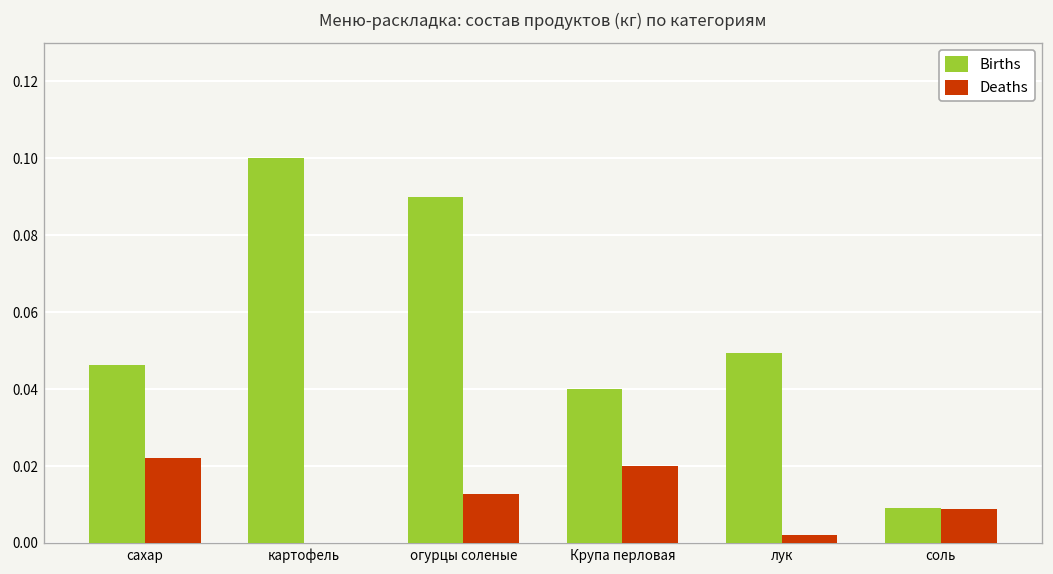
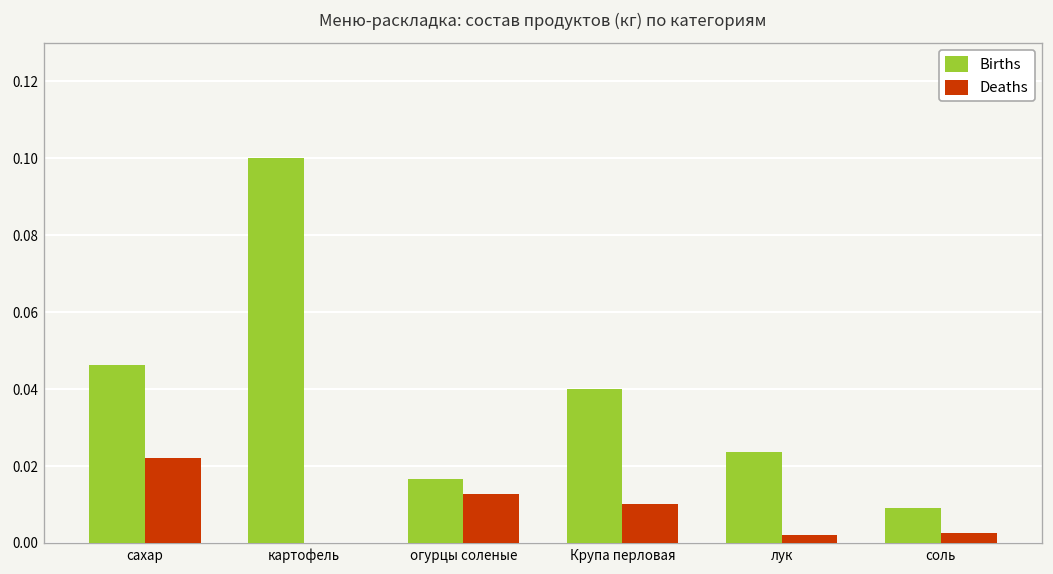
  {
    "Births": {
      "сахар": 0.046,
      "картофель": 0.100,
-     "огурцы соленые": 0.090,
+     "огурцы соленые": 0.017,
      "Крупа перловая": 0.040,
-     "лук": 0.049,
+     "лук": 0.024,
      "соль": 0.009
    },
    "Deaths": {
      "сахар": 0.022,
      "картофель": 0.000,
      "огурцы соленые": 0.013,
-     "Крупа перловая": 0.02,
+     "Крупа перловая": 0.01,
      "лук": 0.002,
-     "соль": 0.009
+     "соль": 0.003
    }
  }
